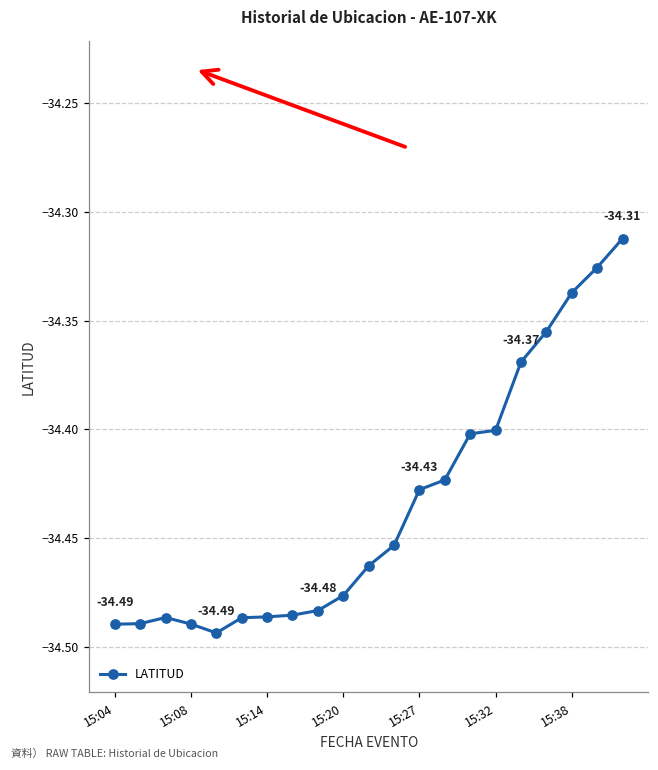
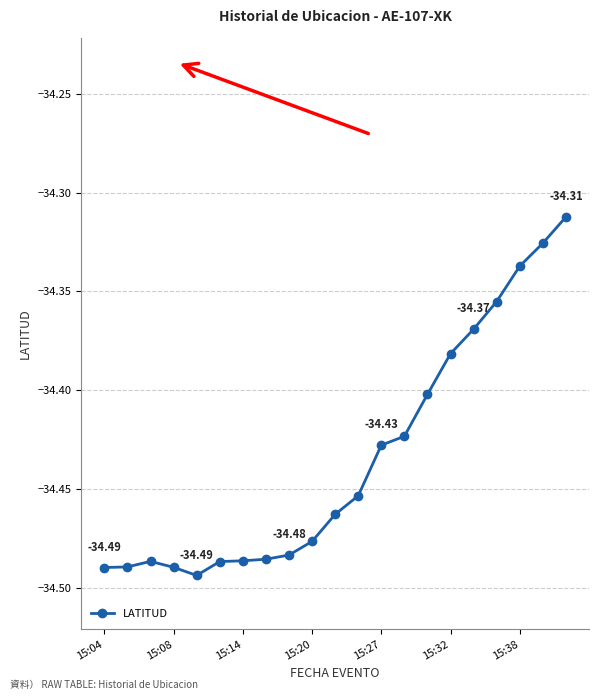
  {
    "15:14": -34.486,
-   "15:32": -34.401,
+   "15:32": -34.382,
    "15:38": -34.337
  }
